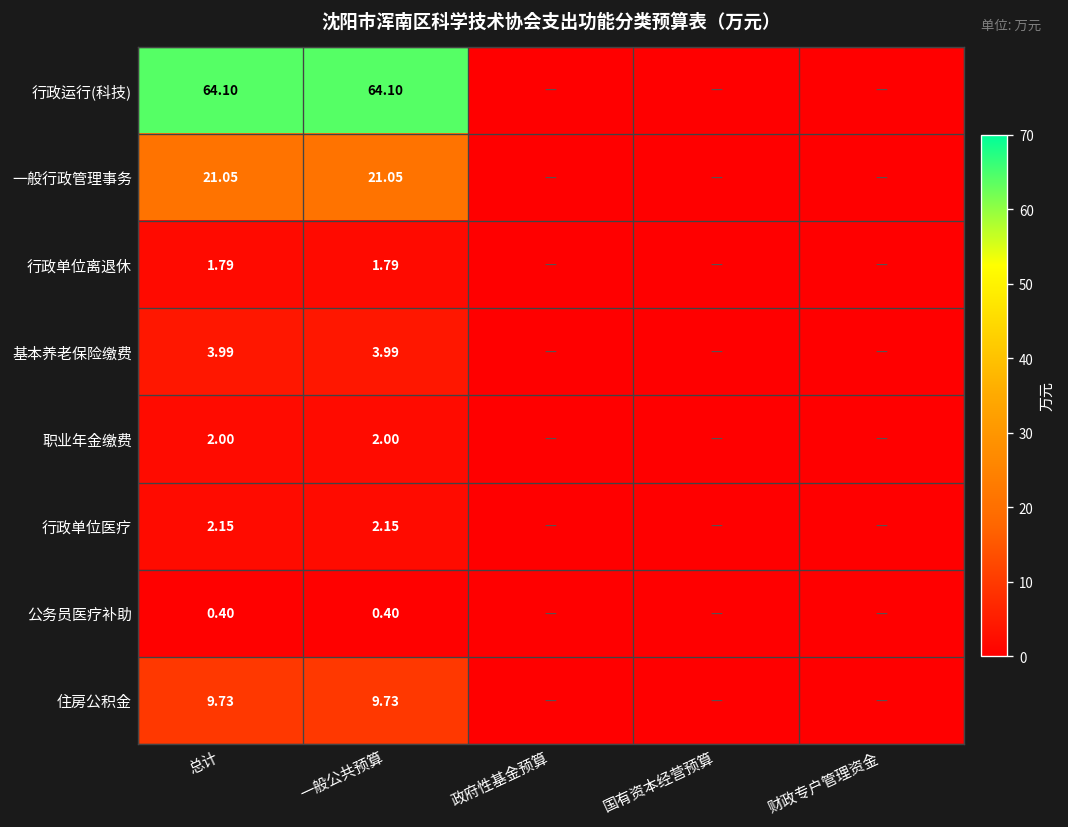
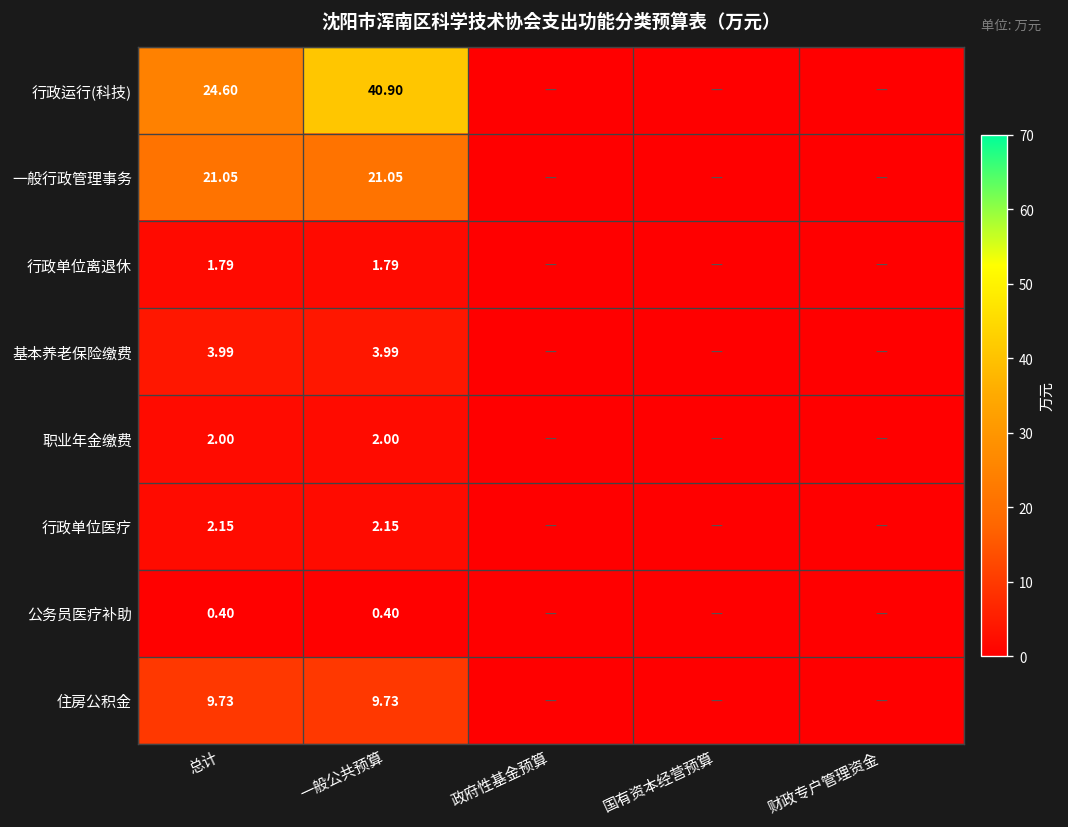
  {
    "行政运行(科技)": {
-     "总计": 64.10,
-     "一般公共预算": 64.10
+     "总计": 24.60,
+     "一般公共预算": 40.90
    },
    "一般行政管理事务": {
      "总计": 21.05,
      "一般公共预算": 21.05
    },
    "行政单位离退休": {
      "总计": 1.79,
      "一般公共预算": 1.79
    },
    "基本养老保险缴费": {
      "总计": 3.99,
      "一般公共预算": 3.99
    },
    "职业年金缴费": {
      "总计": 2.00,
      "一般公共预算": 2.00
    },
    "行政单位医疗": {
      "总计": 2.15,
      "一般公共预算": 2.15
    },
    "公务员医疗补助": {
      "总计": 0.40,
      "一般公共预算": 0.40
    },
    "住房公积金": {
      "总计": 9.73,
      "一般公共预算": 9.73
    }
  }
